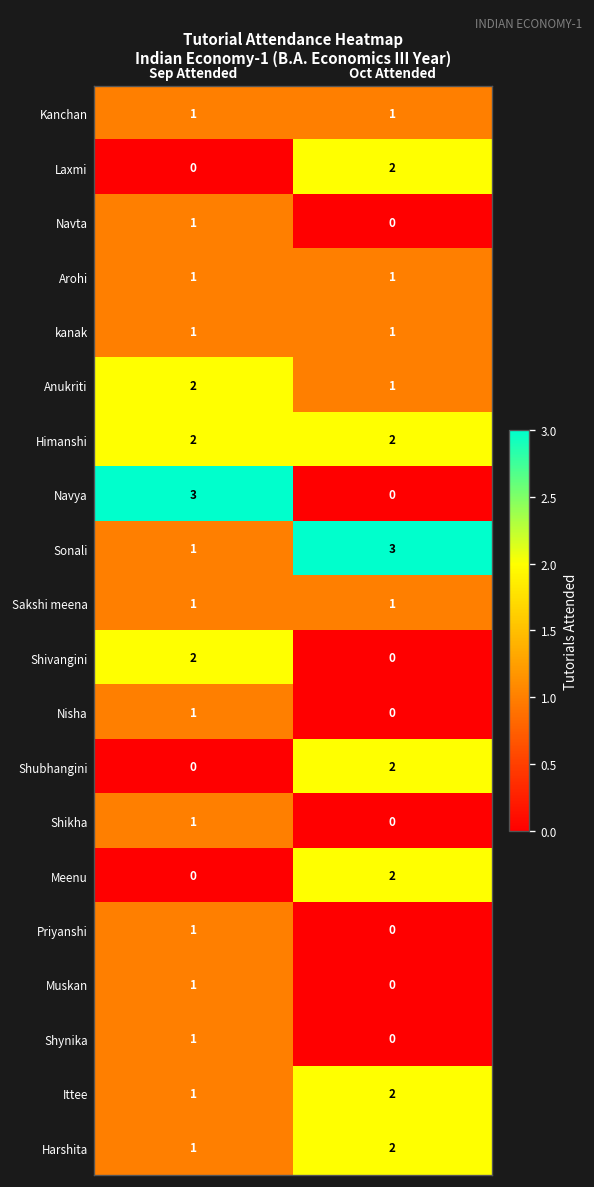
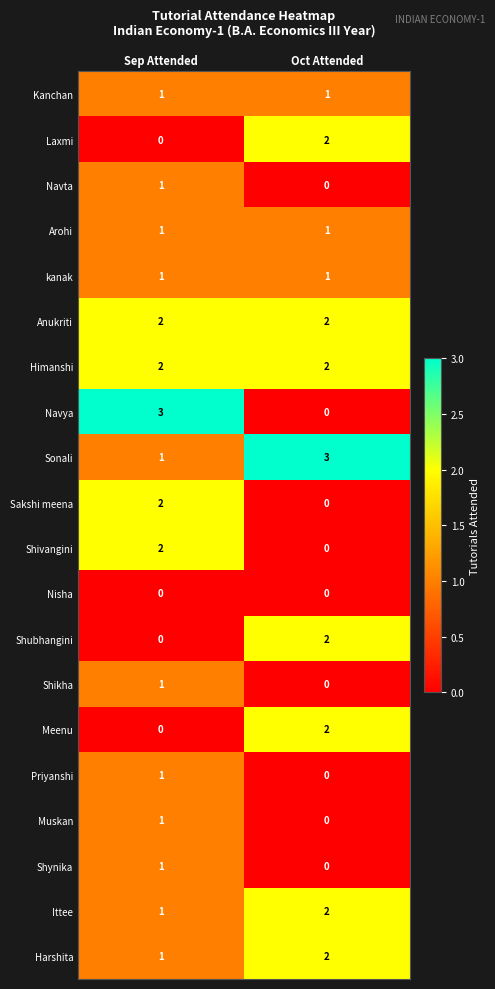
  {
    "Kanchan": {
      "Sep Attended": 1,
      "Oct Attended": 1
    },
    "Laxmi": {
      "Sep Attended": 0,
      "Oct Attended": 2
    },
    "Navta": {
      "Sep Attended": 1,
      "Oct Attended": 0
    },
    "Arohi": {
      "Sep Attended": 1,
      "Oct Attended": 1
    },
    "kanak": {
      "Sep Attended": 1,
      "Oct Attended": 1
    },
    "Anukriti": {
      "Sep Attended": 2,
-     "Oct Attended": 1
+     "Oct Attended": 2
    },
    "Himanshi": {
      "Sep Attended": 2,
      "Oct Attended": 2
    },
    "Navya": {
      "Sep Attended": 3,
      "Oct Attended": 0
    },
    "Sonali": {
      "Sep Attended": 1,
      "Oct Attended": 3
    },
    "Sakshi meena": {
-     "Sep Attended": 1,
-     "Oct Attended": 1
+     "Sep Attended": 2,
+     "Oct Attended": 0
    },
    "Shivangini": {
      "Sep Attended": 2,
      "Oct Attended": 0
    },
    "Nisha": {
-     "Sep Attended": 1,
+     "Sep Attended": 0,
      "Oct Attended": 0
    },
    "Shubhangini": {
      "Sep Attended": 0,
      "Oct Attended": 2
    },
    "Shikha": {
      "Sep Attended": 1,
      "Oct Attended": 0
    },
    "Meenu": {
      "Sep Attended": 0,
      "Oct Attended": 2
    },
    "Priyanshi": {
      "Sep Attended": 1,
      "Oct Attended": 0
    },
    "Muskan": {
      "Sep Attended": 1,
      "Oct Attended": 0
    },
    "Shynika": {
      "Sep Attended": 1,
      "Oct Attended": 0
    },
    "Ittee": {
      "Sep Attended": 1,
      "Oct Attended": 2
    },
    "Harshita": {
      "Sep Attended": 1,
      "Oct Attended": 2
    }
  }
